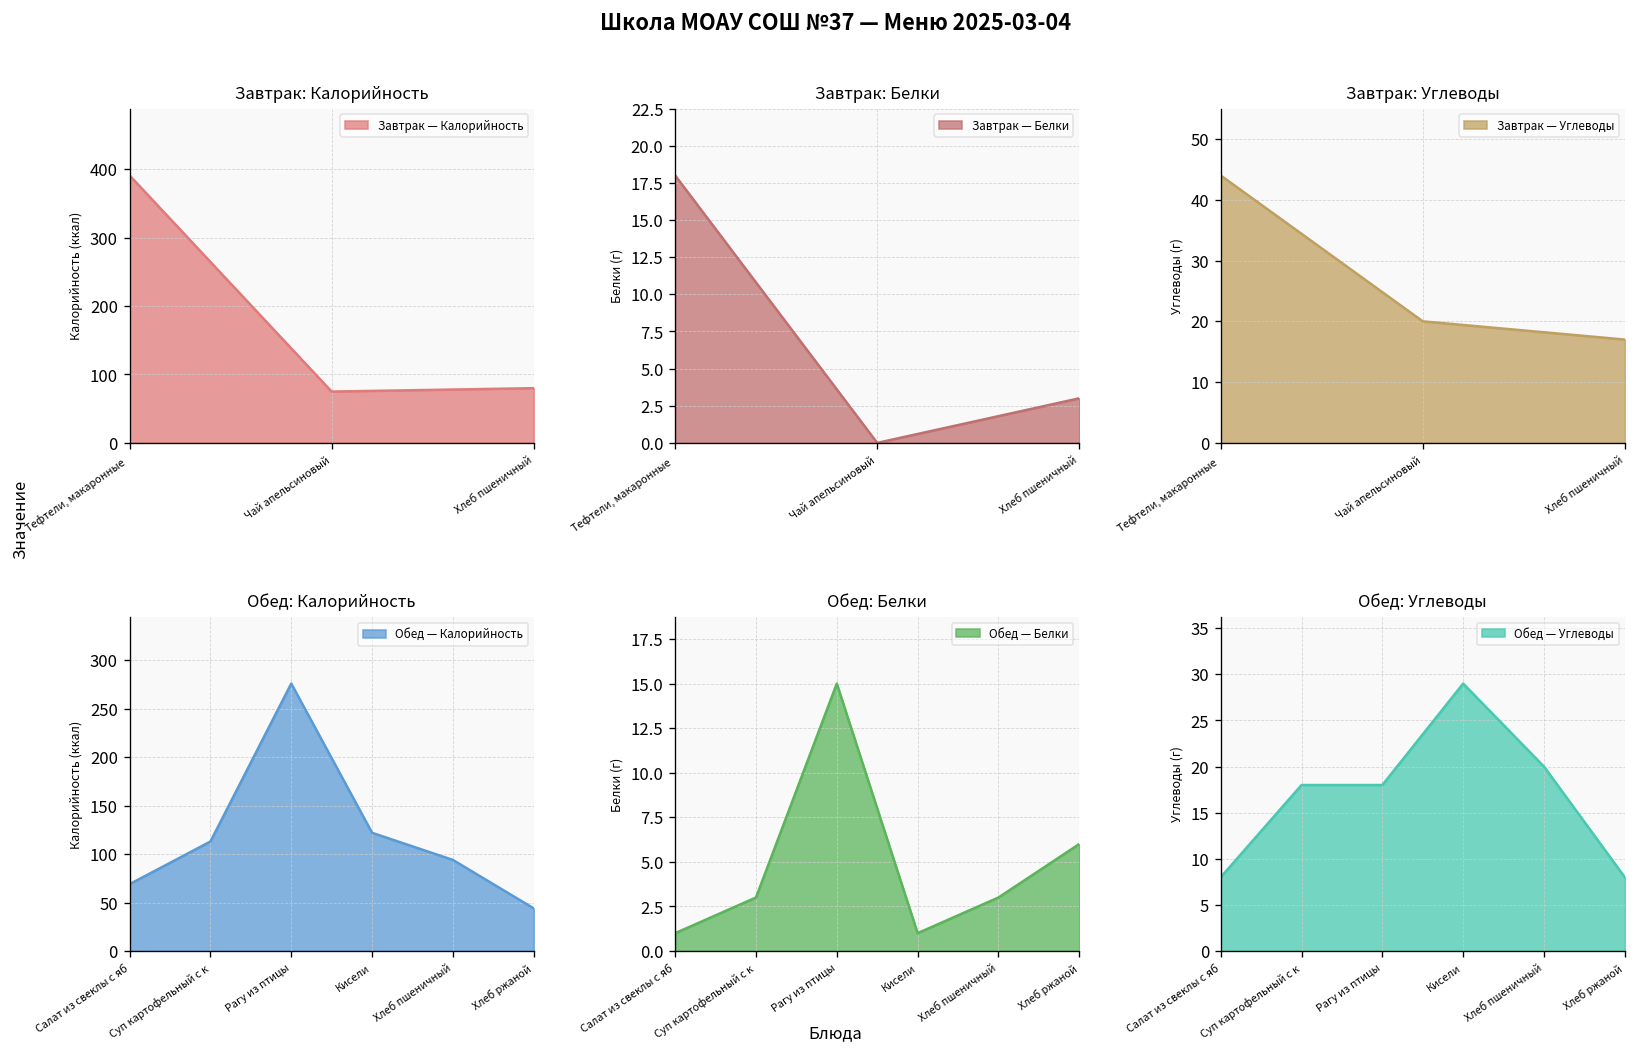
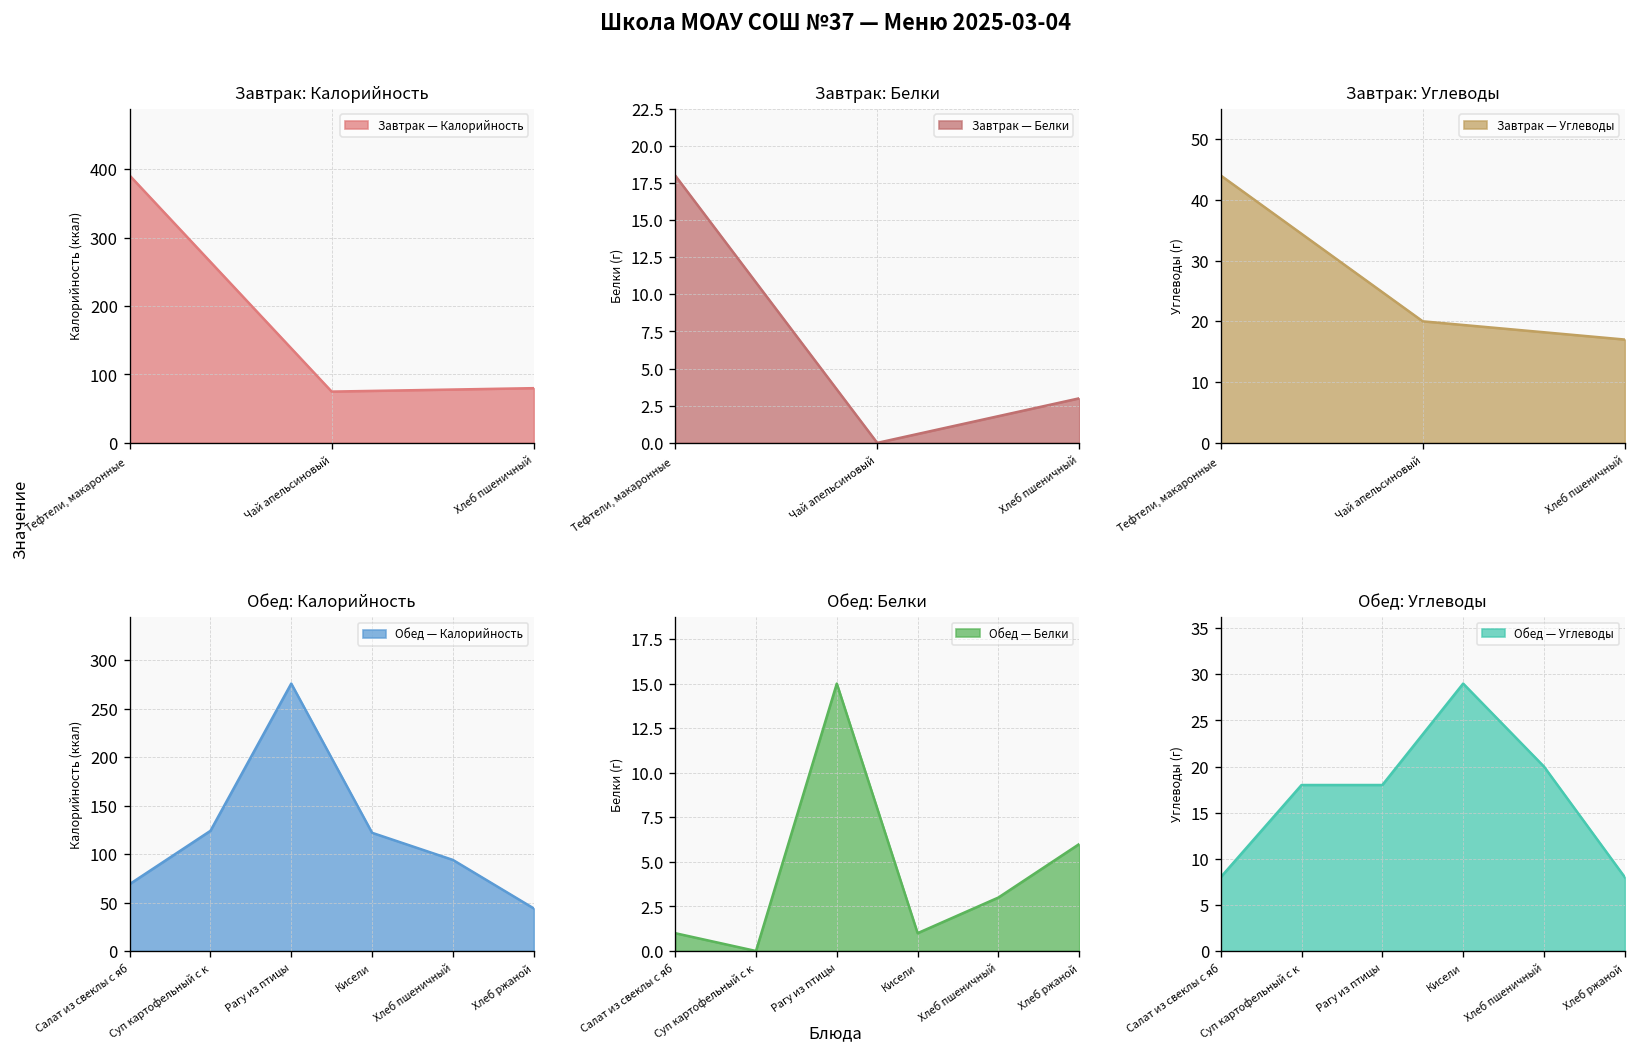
  {
    "Завтрак: Калорийность": {
      "Тефтели, макаронные": 390,
      "Чай апельсиновый": 80,
      "Хлеб пшеничный": 80
    },
    "Завтрак: Белки": {
      "Тефтели, макаронные": 18.0,
      "Чай апельсиновый": 0.0,
      "Хлеб пшеничный": 3.0
    },
    "Завтрак: Углеводы": {
      "Тефтели, макаронные": 44,
      "Чай апельсиновый": 20,
      "Хлеб пшеничный": 17
    },
    "Обед: Калорийность": {
      "Салат из свеклы с яб": 70,
-     "Суп картофельный с к": 110,
+     "Суп картофельный с к": 120,
      "Рагу из птицы": 280,
      "Кисели": 120,
      "Хлеб пшеничный": 90,
      "Хлеб ржаной": 40
    },
    "Обед: Белки": {
      "Салат из свеклы с яб": 1,
-     "Суп картофельный с к": 3,
+     "Суп картофельный с к": 0,
      "Рагу из птицы": 15,
      "Кисели": 1,
      "Хлеб пшеничный": 3,
      "Хлеб ржаной": 6
    },
    "Обед: Углеводы": {
      "Салат из свеклы с яб": 8,
      "Суп картофельный с к": 18,
      "Рагу из птицы": 18,
      "Кисели": 29,
      "Хлеб пшеничный": 20,
      "Хлеб ржаной": 8
    }
  }
